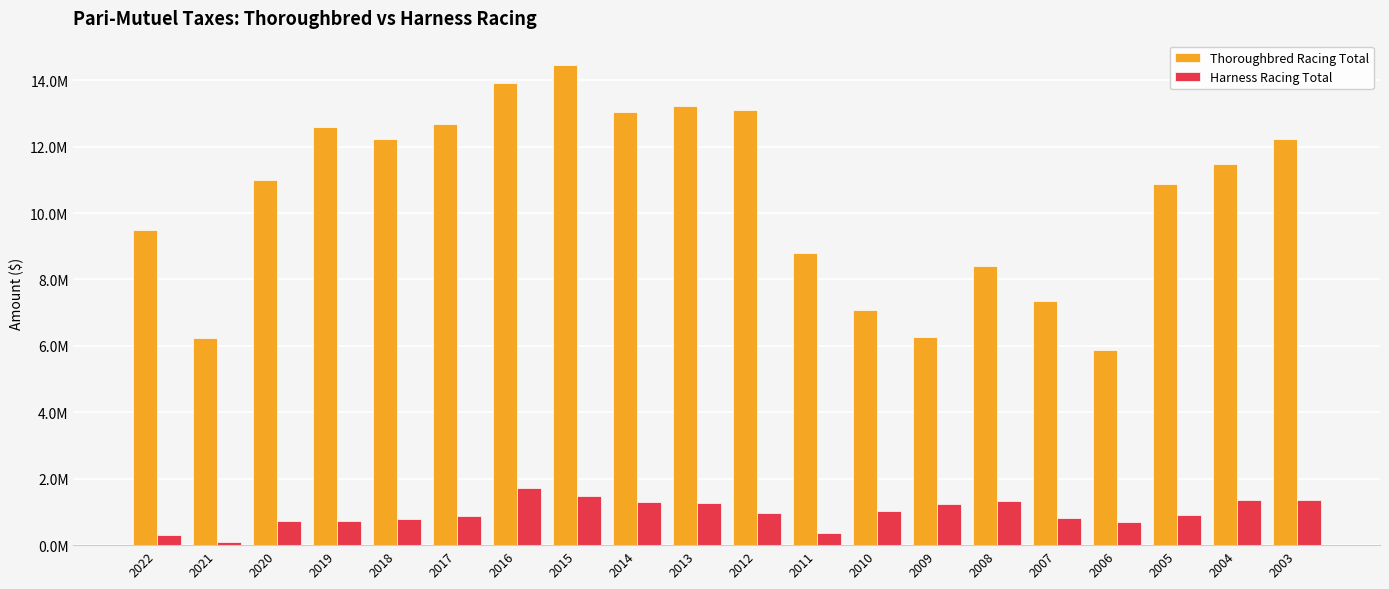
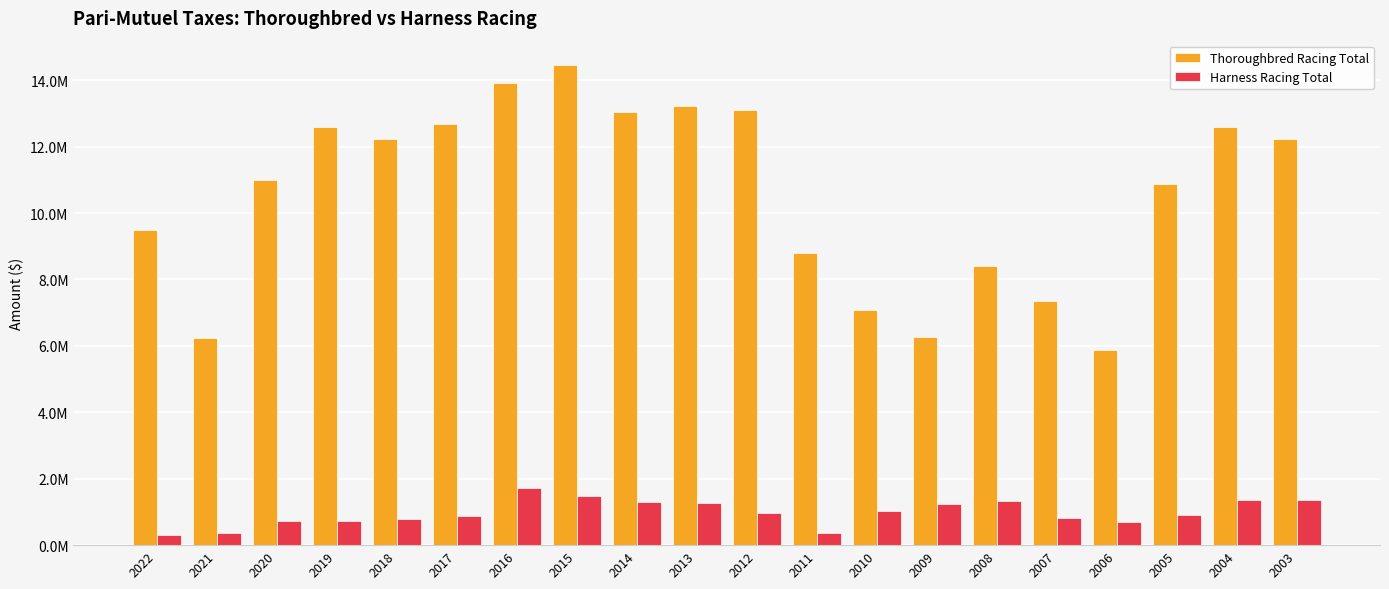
  {
    "Thoroughbred Racing Total": {
      "2022": 9500000,
      "2021": 6200000,
      "2020": 11000000,
      "2019": 12600000,
      "2018": 12200000,
      "2017": 12700000,
      "2016": 13900000,
      "2015": 14500000,
      "2014": 13000000,
      "2013": 13200000,
      "2012": 13100000,
      "2011": 8800000,
      "2010": 7100000,
      "2009": 6300000,
      "2008": 8400000,
      "2007": 7400000,
      "2006": 5900000,
      "2005": 10900000,
-     "2004": 11500000,
+     "2004": 12600000,
      "2003": 12200000
    },
    "Harness Racing Total": {
      "2022": 300000,
-     "2021": 100000,
+     "2021": 400000,
      "2020": 700000,
      "2019": 700000,
      "2018": 800000,
      "2017": 900000,
      "2016": 1700000,
      "2015": 1500000,
      "2014": 1300000,
      "2013": 1300000,
      "2012": 1000000,
      "2011": 400000,
      "2010": 1000000,
      "2009": 1200000,
      "2008": 1300000,
      "2007": 800000,
      "2006": 700000,
      "2005": 900000,
      "2004": 1400000,
      "2003": 1400000
    }
  }
